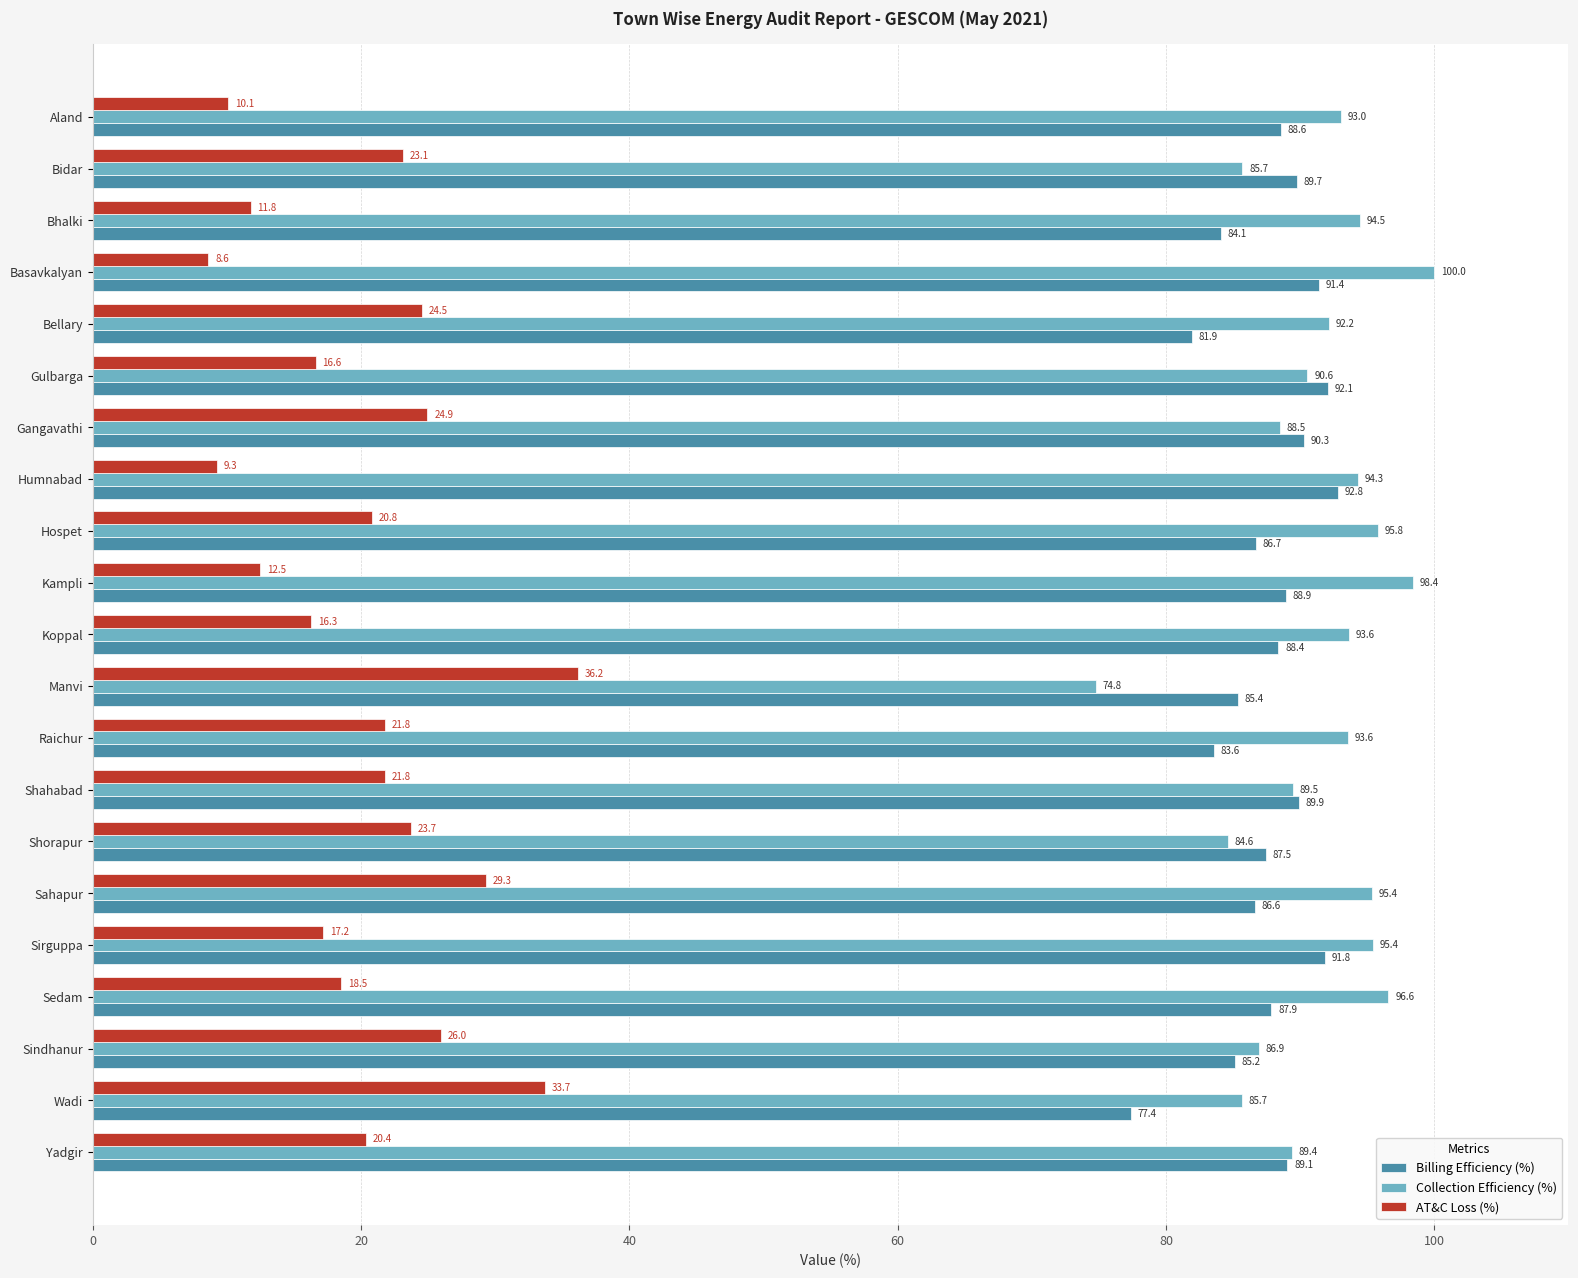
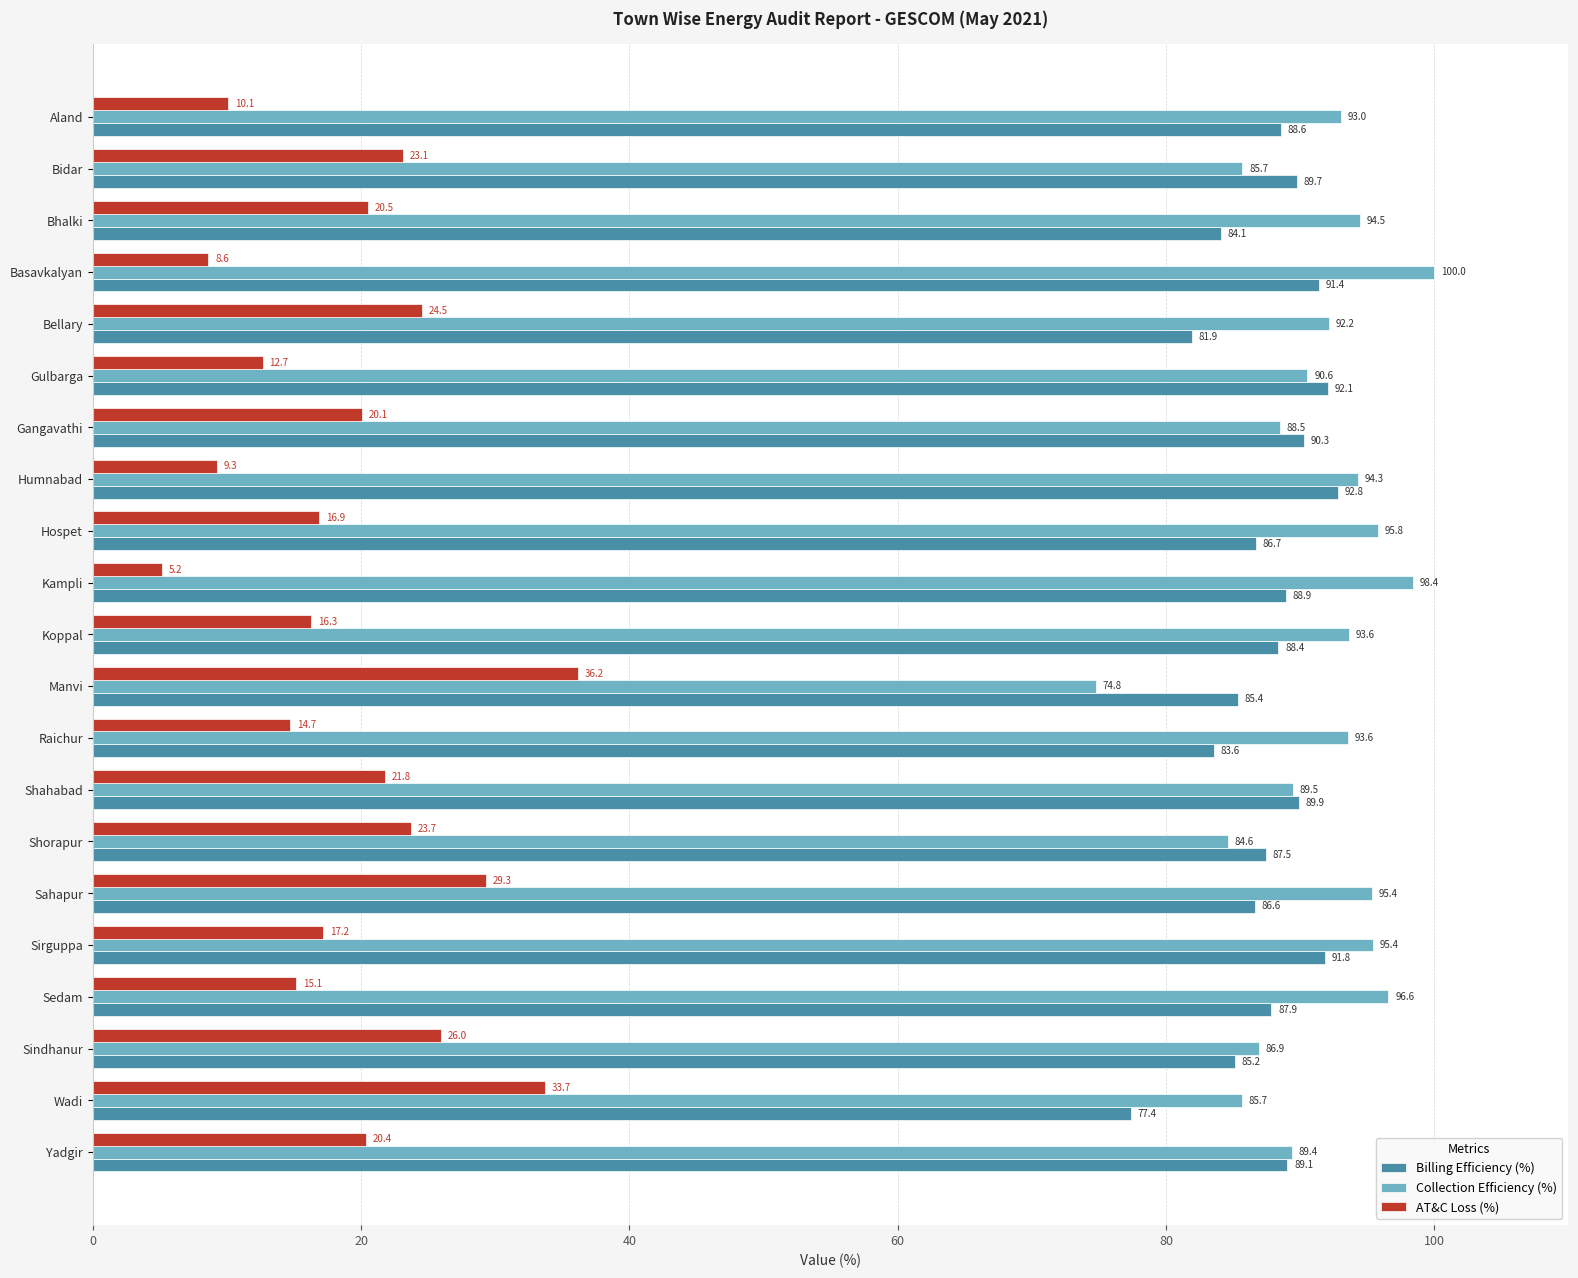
  {
    "AT&C Loss (%)": {
      "Aland": 10.1,
      "Bidar": 23.1,
-     "Bhalki": 11.8,
+     "Bhalki": 20.5,
      "Basavkalyan": 8.6,
      "Bellary": 24.5,
-     "Gulbarga": 16.6,
-     "Gangavathi": 24.9,
+     "Gulbarga": 12.7,
+     "Gangavathi": 20.1,
      "Humnabad": 9.3,
-     "Hospet": 20.8,
-     "Kampli": 12.5,
+     "Hospet": 16.9,
+     "Kampli": 5.2,
      "Koppal": 16.3,
      "Manvi": 36.2,
-     "Raichur": 21.8,
+     "Raichur": 14.7,
      "Shahabad": 21.8,
      "Shorapur": 23.7,
      "Sahapur": 29.3,
      "Sirguppa": 17.2,
-     "Sedam": 18.5,
+     "Sedam": 15.1,
      "Sindhanur": 26.0,
      "Wadi": 33.7,
      "Yadgir": 20.4
    }
  }
